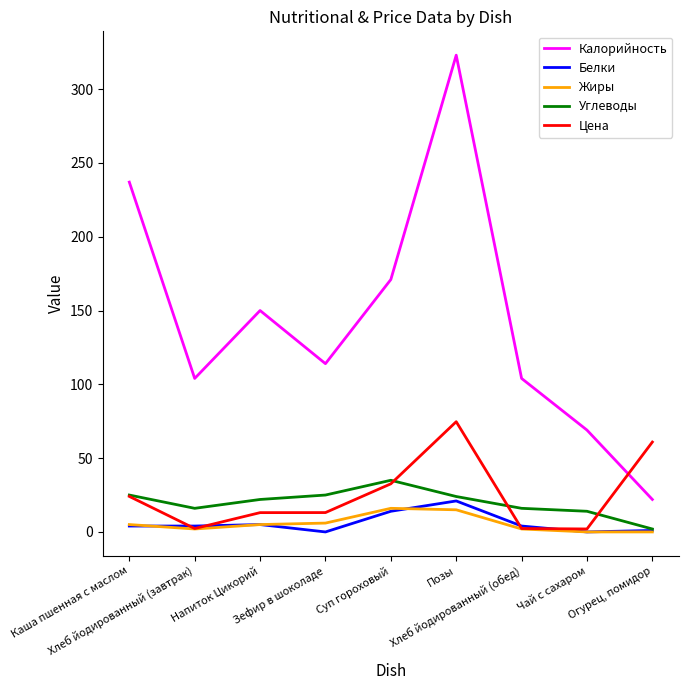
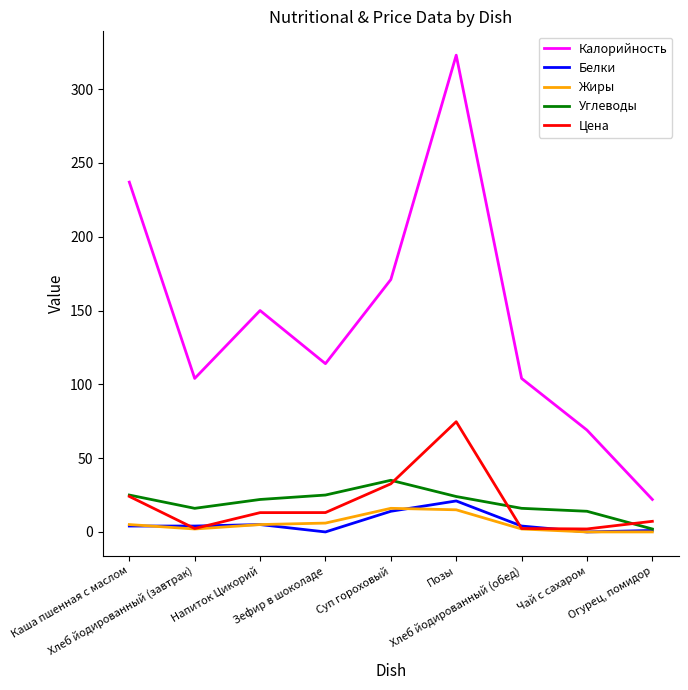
  {
    "Калорийность": {
      "Каша пшенная с маслом": 237,
      "Хлеб йодированный (завтрак)": 104,
      "Напиток Цикорий": 150,
      "Зефир в шоколаде": 114,
      "Суп гороховый": 171,
      "Позы": 323,
      "Хлеб йодированный (обед)": 104,
      "Чай с сахаром": 69,
      "Огурец, помидор": 22
    },
    "Белки": {
      "Зефир в шоколаде": 0,
      "Суп гороховый": 14,
      "Позы": 21
    },
    "Жиры": {
      "Зефир в шоколаде": 6,
      "Суп гороховый": 16,
      "Позы": 15
    },
    "Углеводы": {
      "Хлеб йодированный (завтрак)": 16,
      "Напиток Цикорий": 22,
      "Зефир в шоколаде": 25,
      "Суп гороховый": 35,
      "Позы": 24,
      "Хлеб йодированный (обед)": 16,
      "Чай с сахаром": 14
    },
    "Цена": {
      "Напиток Цикорий": 13,
      "Зефир в шоколаде": 13,
      "Суп гороховый": 33,
      "Позы": 75,
      "Чай с сахаром": 2,
-     "Огурец, помидор": 61
+     "Огурец, помидор": 7
    }
  }
